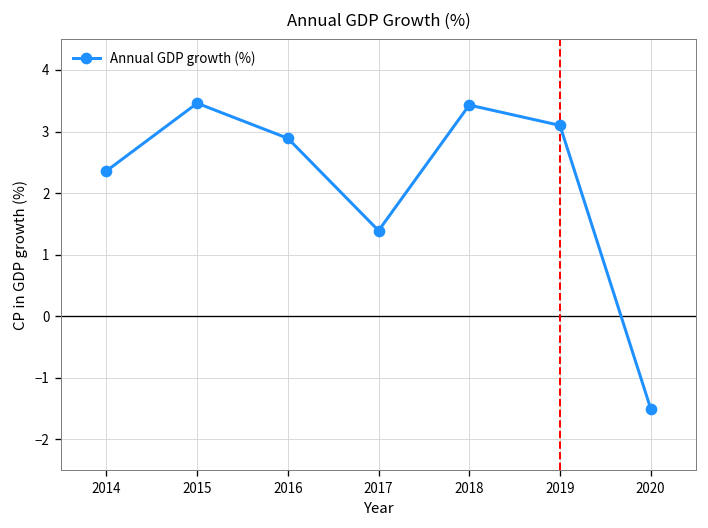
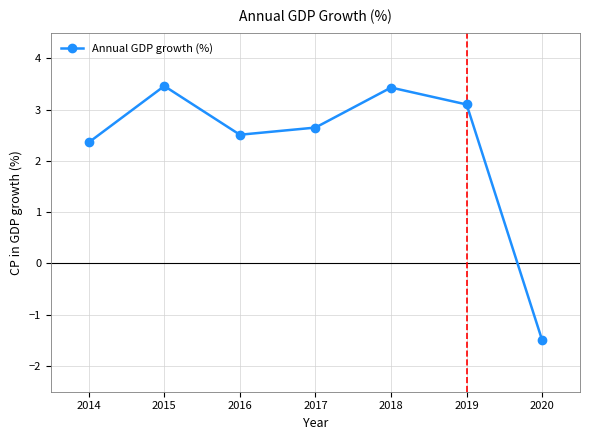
  {
    "2014": 2.4,
    "2015": 3.5,
-   "2016": 2.9,
-   "2017": 1.4,
+   "2016": 2.5,
+   "2017": 2.7,
    "2018": 3.4,
    "2019": 3.1,
    "2020": -1.5
  }
